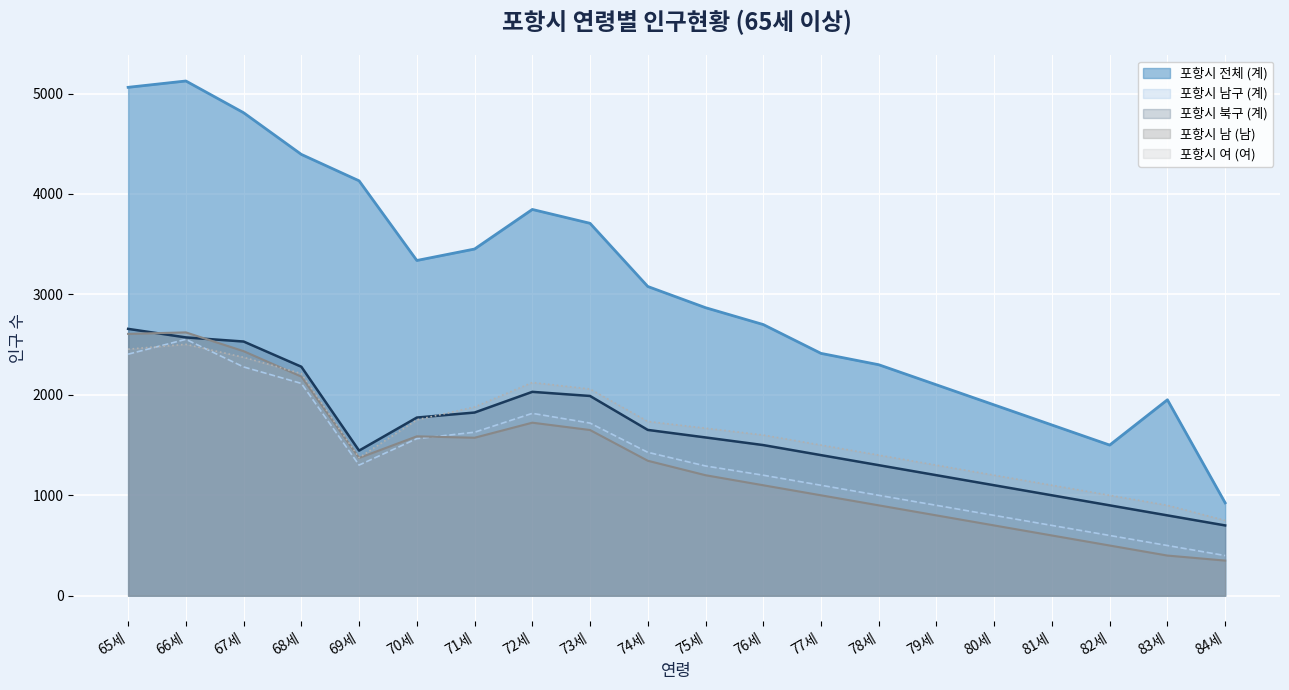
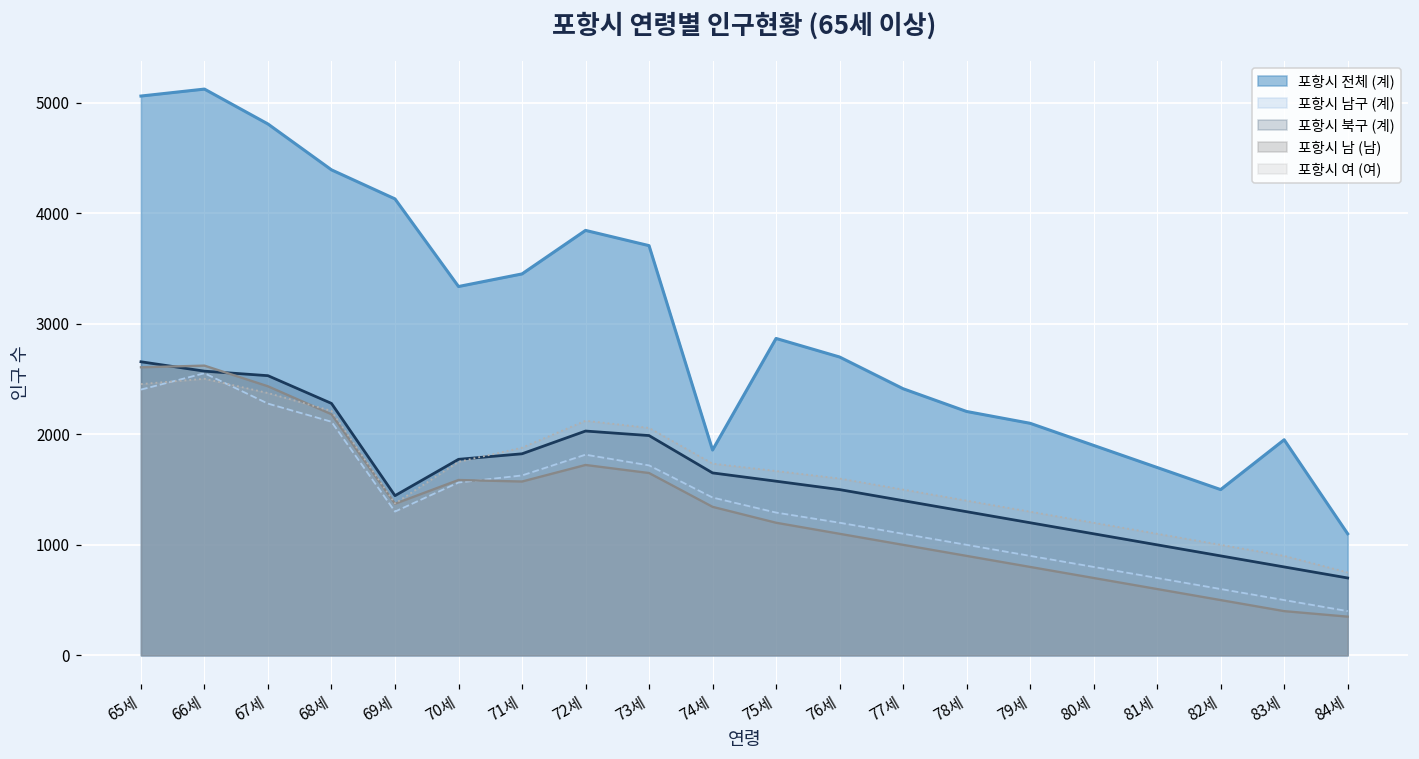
  {
    "포항시 전체 (계)": {
      "65세": 5060,
      "66세": 5130,
      "67세": 4810,
      "68세": 4390,
      "69세": 4130,
      "70세": 3340,
      "71세": 3450,
      "72세": 3850,
      "73세": 3710,
-     "74세": 3080,
+     "74세": 1860,
      "75세": 2870,
      "76세": 2700,
      "77세": 2410,
-     "78세": 2300,
+     "78세": 2210,
      "79세": 2100,
      "80세": 1900,
      "81세": 1700,
      "82세": 1500,
      "83세": 1950,
-     "84세": 930
+     "84세": 1100
    }
  }
